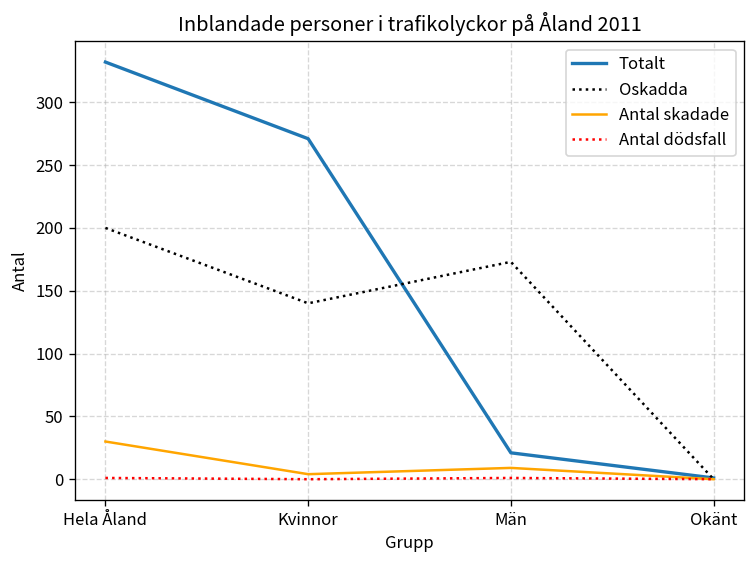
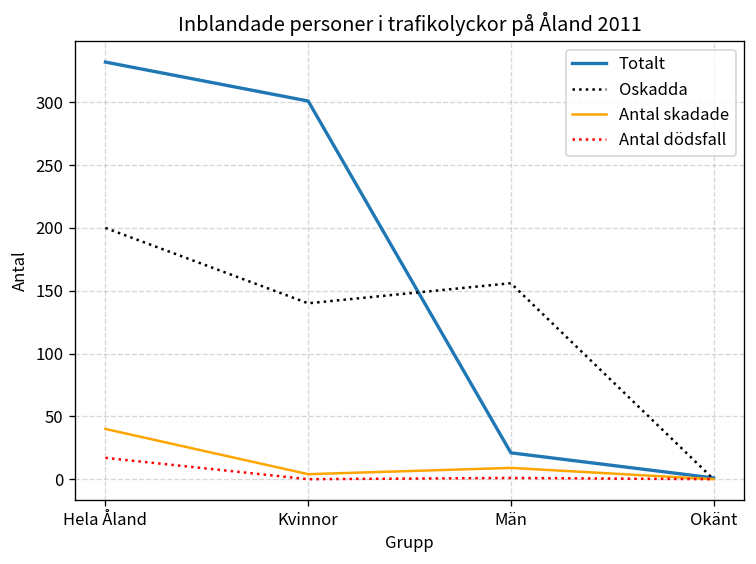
  {
    "Totalt": {
      "Hela Åland": 332,
-     "Kvinnor": 271,
+     "Kvinnor": 301,
      "Män": 21
    },
    "Oskadda": {
      "Hela Åland": 200,
      "Kvinnor": 140,
-     "Män": 173
+     "Män": 156
    },
    "Antal skadade": {
-     "Hela Åland": 30,
+     "Hela Åland": 40,
      "Kvinnor": 4,
      "Män": 9
    },
    "Antal dödsfall": {
-     "Hela Åland": 1,
+     "Hela Åland": 17,
      "Kvinnor": 0,
      "Män": 1
    }
  }
